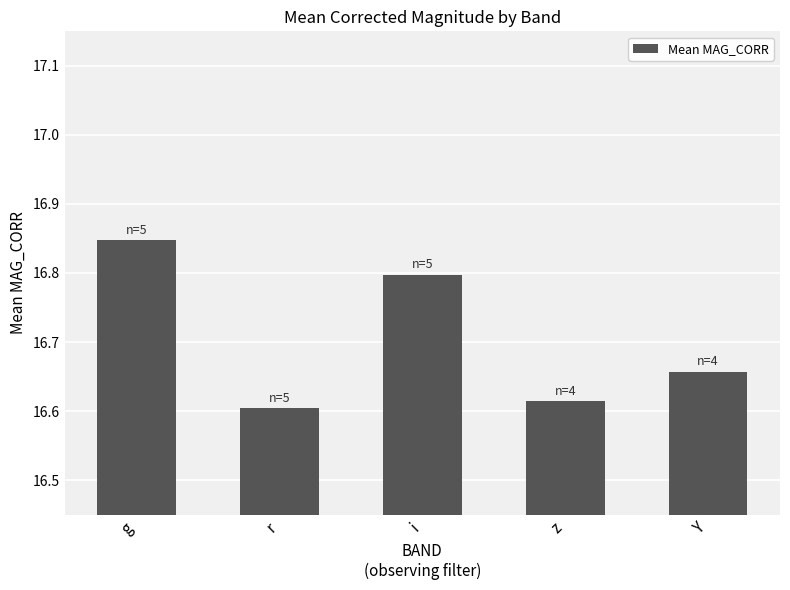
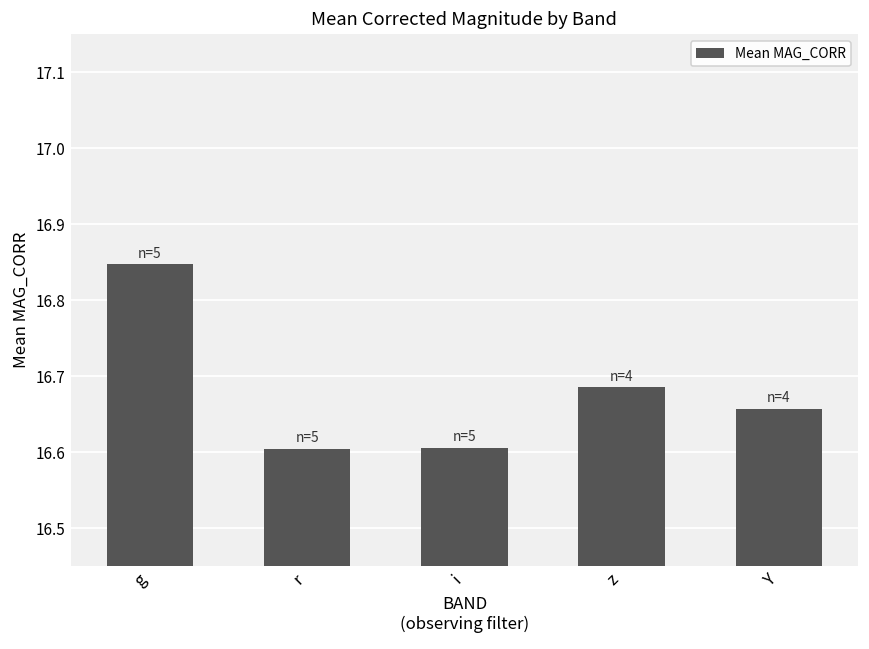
  {
-   "i": 16.80,
-   "z": 16.61
+   "i": 16.61,
+   "z": 16.69
  }
